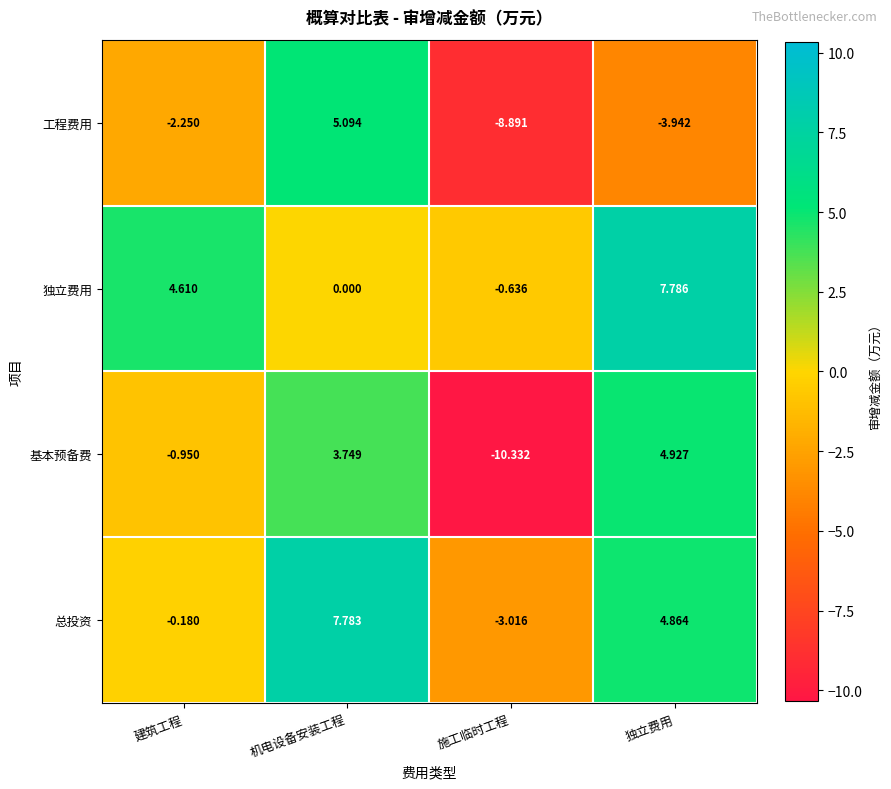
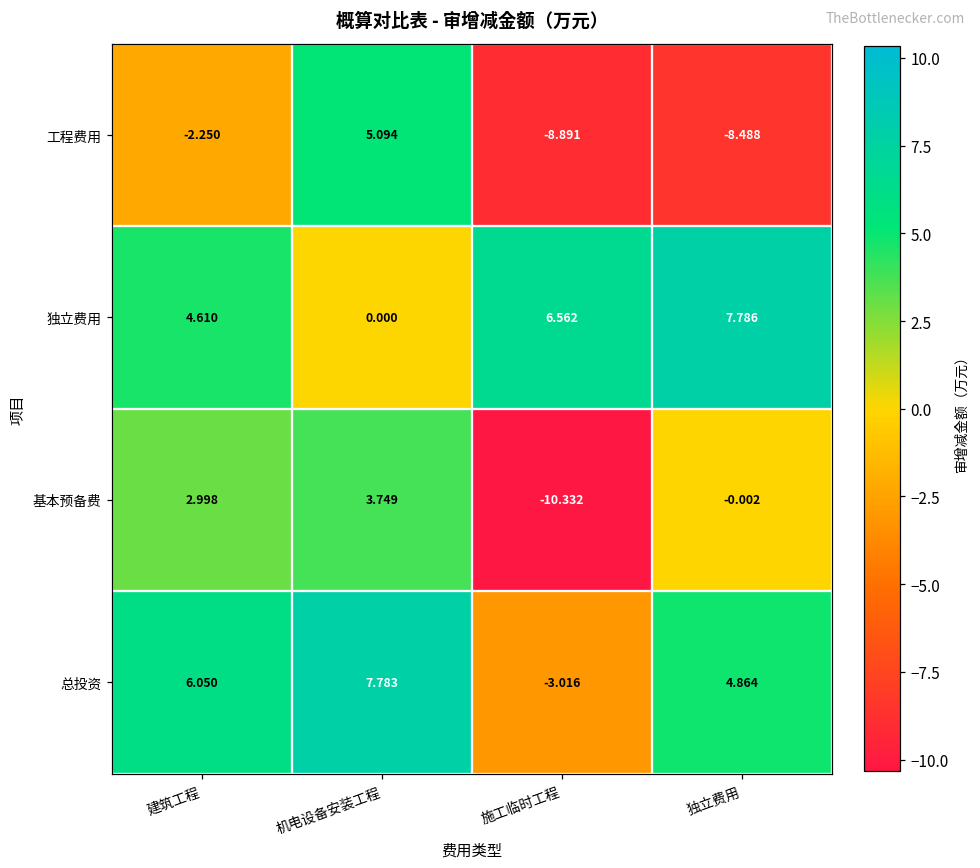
  {
    "工程费用": {
      "建筑工程": -2.250,
      "机电设备安装工程": 5.094,
      "施工临时工程": -8.891,
-     "独立费用": -3.942
+     "独立费用": -8.488
    },
    "独立费用": {
      "建筑工程": 4.610,
      "机电设备安装工程": 0.000,
-     "施工临时工程": -0.636,
+     "施工临时工程": 6.562,
      "独立费用": 7.786
    },
    "基本预备费": {
-     "建筑工程": -0.950,
+     "建筑工程": 2.998,
      "机电设备安装工程": 3.749,
      "施工临时工程": -10.332,
-     "独立费用": 4.927
+     "独立费用": -0.002
    },
    "总投资": {
-     "建筑工程": -0.180,
+     "建筑工程": 6.050,
      "机电设备安装工程": 7.783,
      "施工临时工程": -3.016,
      "独立费用": 4.864
    }
  }
